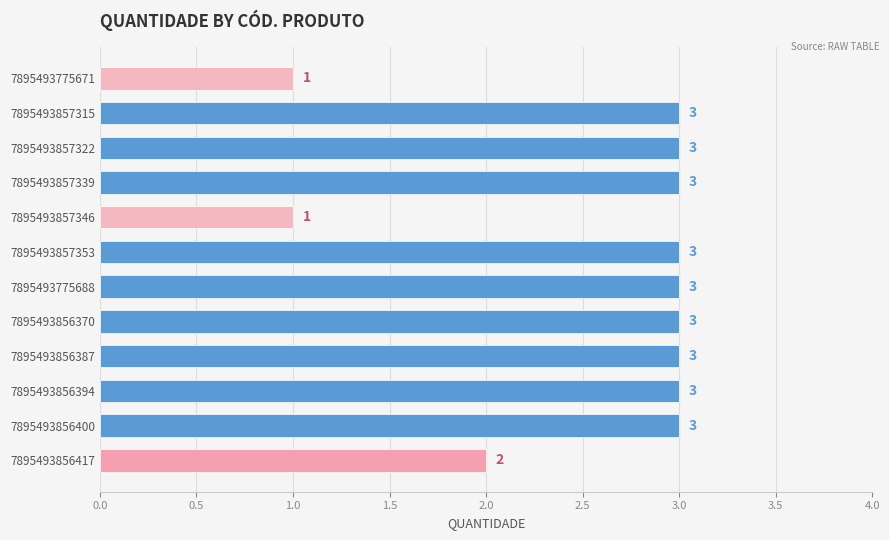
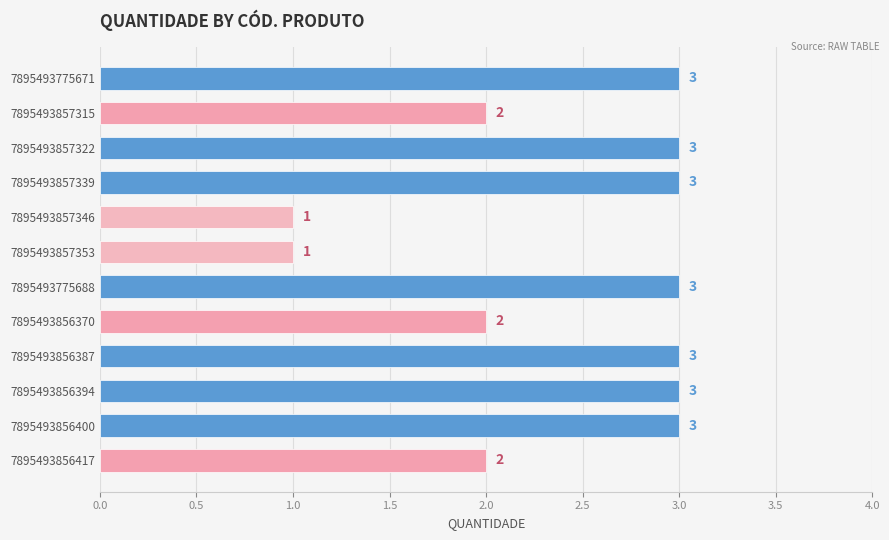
  {
-   "7895493775671": 1,
-   "7895493857315": 3,
+   "7895493775671": 3,
+   "7895493857315": 2,
    "7895493857322": 3,
    "7895493857339": 3,
    "7895493857346": 1,
-   "7895493857353": 3,
+   "7895493857353": 1,
    "7895493775688": 3,
-   "7895493856370": 3,
+   "7895493856370": 2,
    "7895493856387": 3,
    "7895493856394": 3,
    "7895493856400": 3,
    "7895493856417": 2
  }
